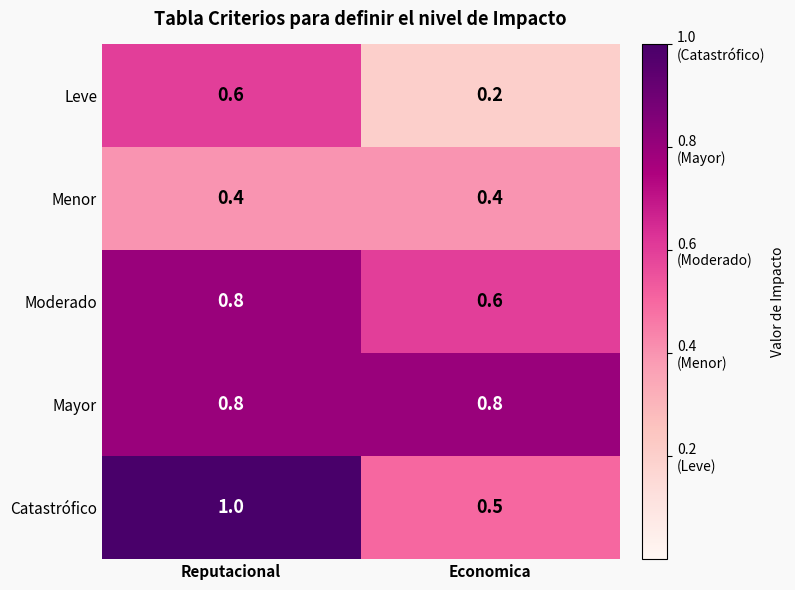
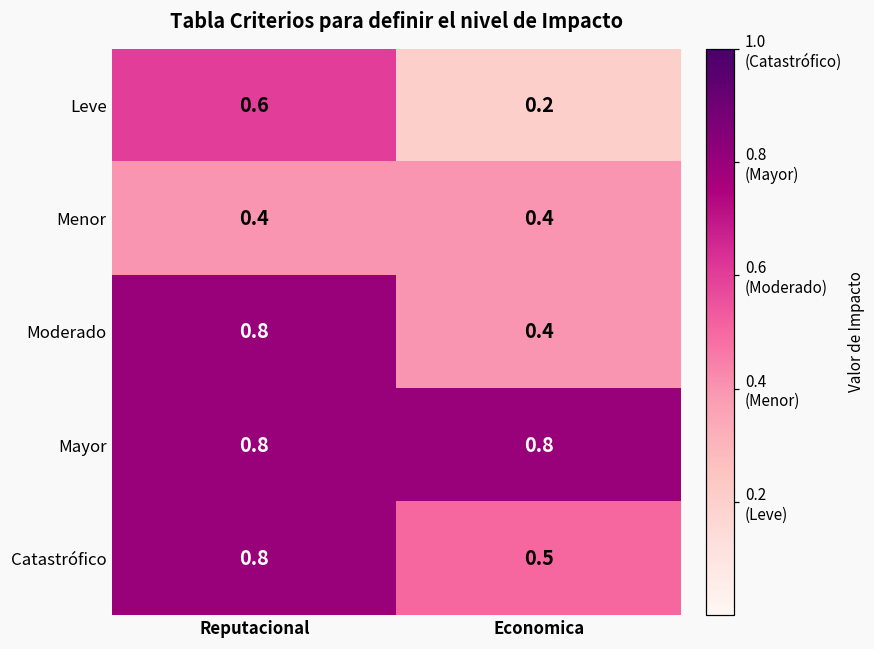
  {
    "Leve": {
      "Reputacional": 0.6,
      "Economica": 0.2
    },
    "Menor": {
      "Reputacional": 0.4,
      "Economica": 0.4
    },
    "Moderado": {
      "Reputacional": 0.8,
-     "Economica": 0.6
+     "Economica": 0.4
    },
    "Mayor": {
      "Reputacional": 0.8,
      "Economica": 0.8
    },
    "Catastrófico": {
-     "Reputacional": 1.0,
+     "Reputacional": 0.8,
      "Economica": 0.5
    }
  }
